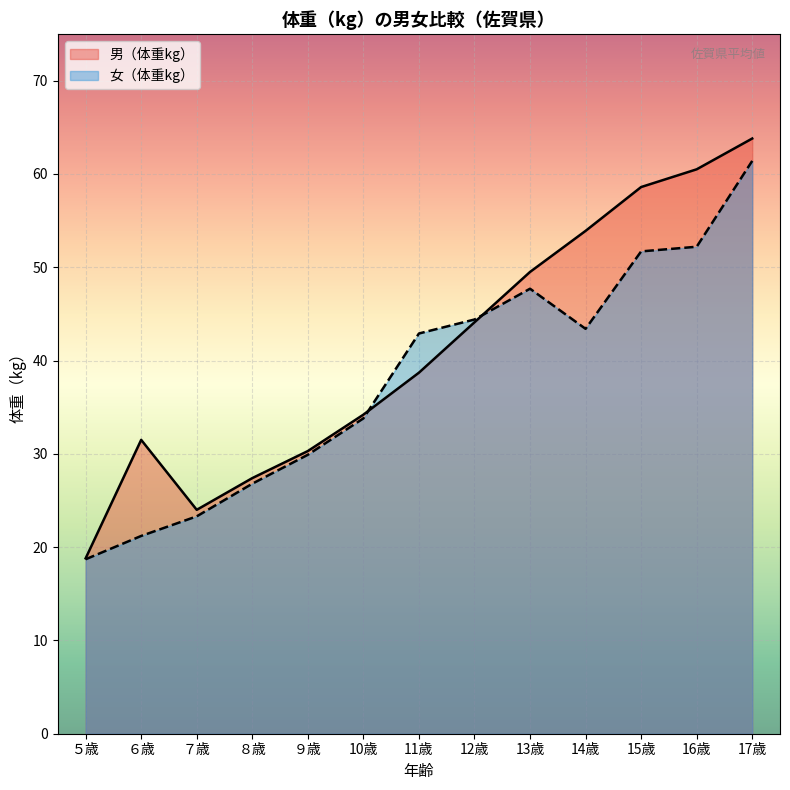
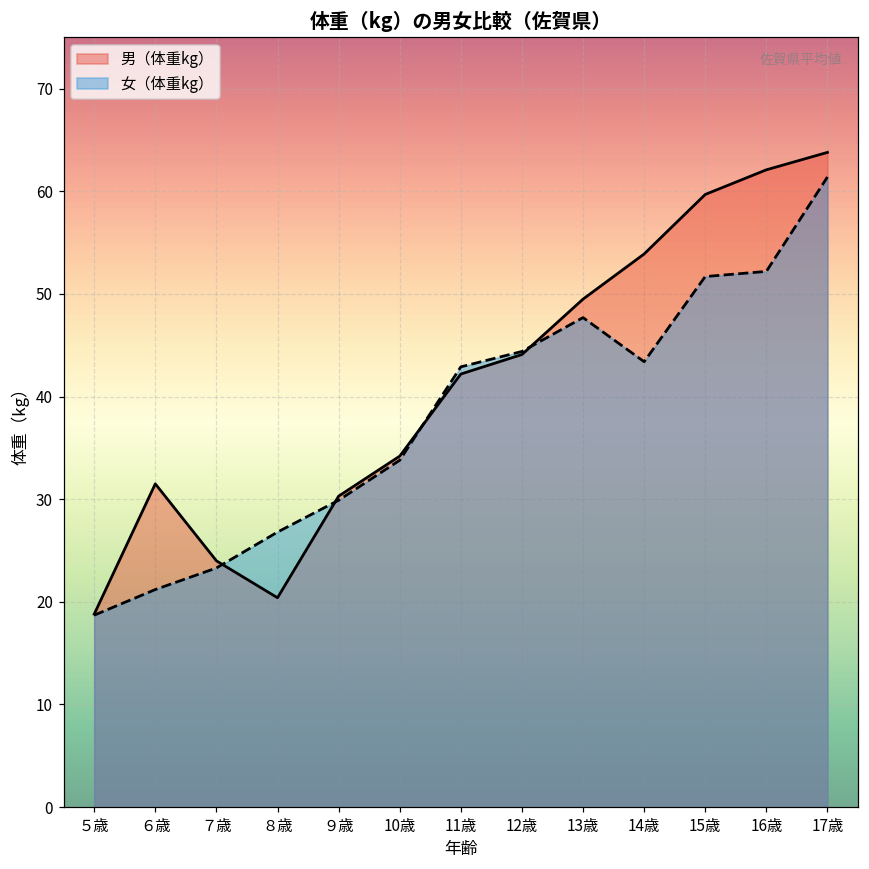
  {
    "男（体重kg）": {
      "６歳": 32,
      "７歳": 24,
-     "８歳": 27,
+     "８歳": 20,
      "９歳": 30,
      "10歳": 34,
-     "11歳": 39,
+     "11歳": 42,
      "12歳": 44,
      "13歳": 50,
      "14歳": 54,
-     "15歳": 59,
-     "16歳": 61,
+     "15歳": 60,
+     "16歳": 62,
      "17歳": 64
    },
    "女（体重kg）": {
      "６歳": 21,
      "７歳": 23,
      "８歳": 27,
      "９歳": 30,
      "10歳": 34,
      "11歳": 43,
      "12歳": 44,
      "13歳": 48,
      "14歳": 43,
      "15歳": 52,
      "16歳": 52,
      "17歳": 61
    }
  }
